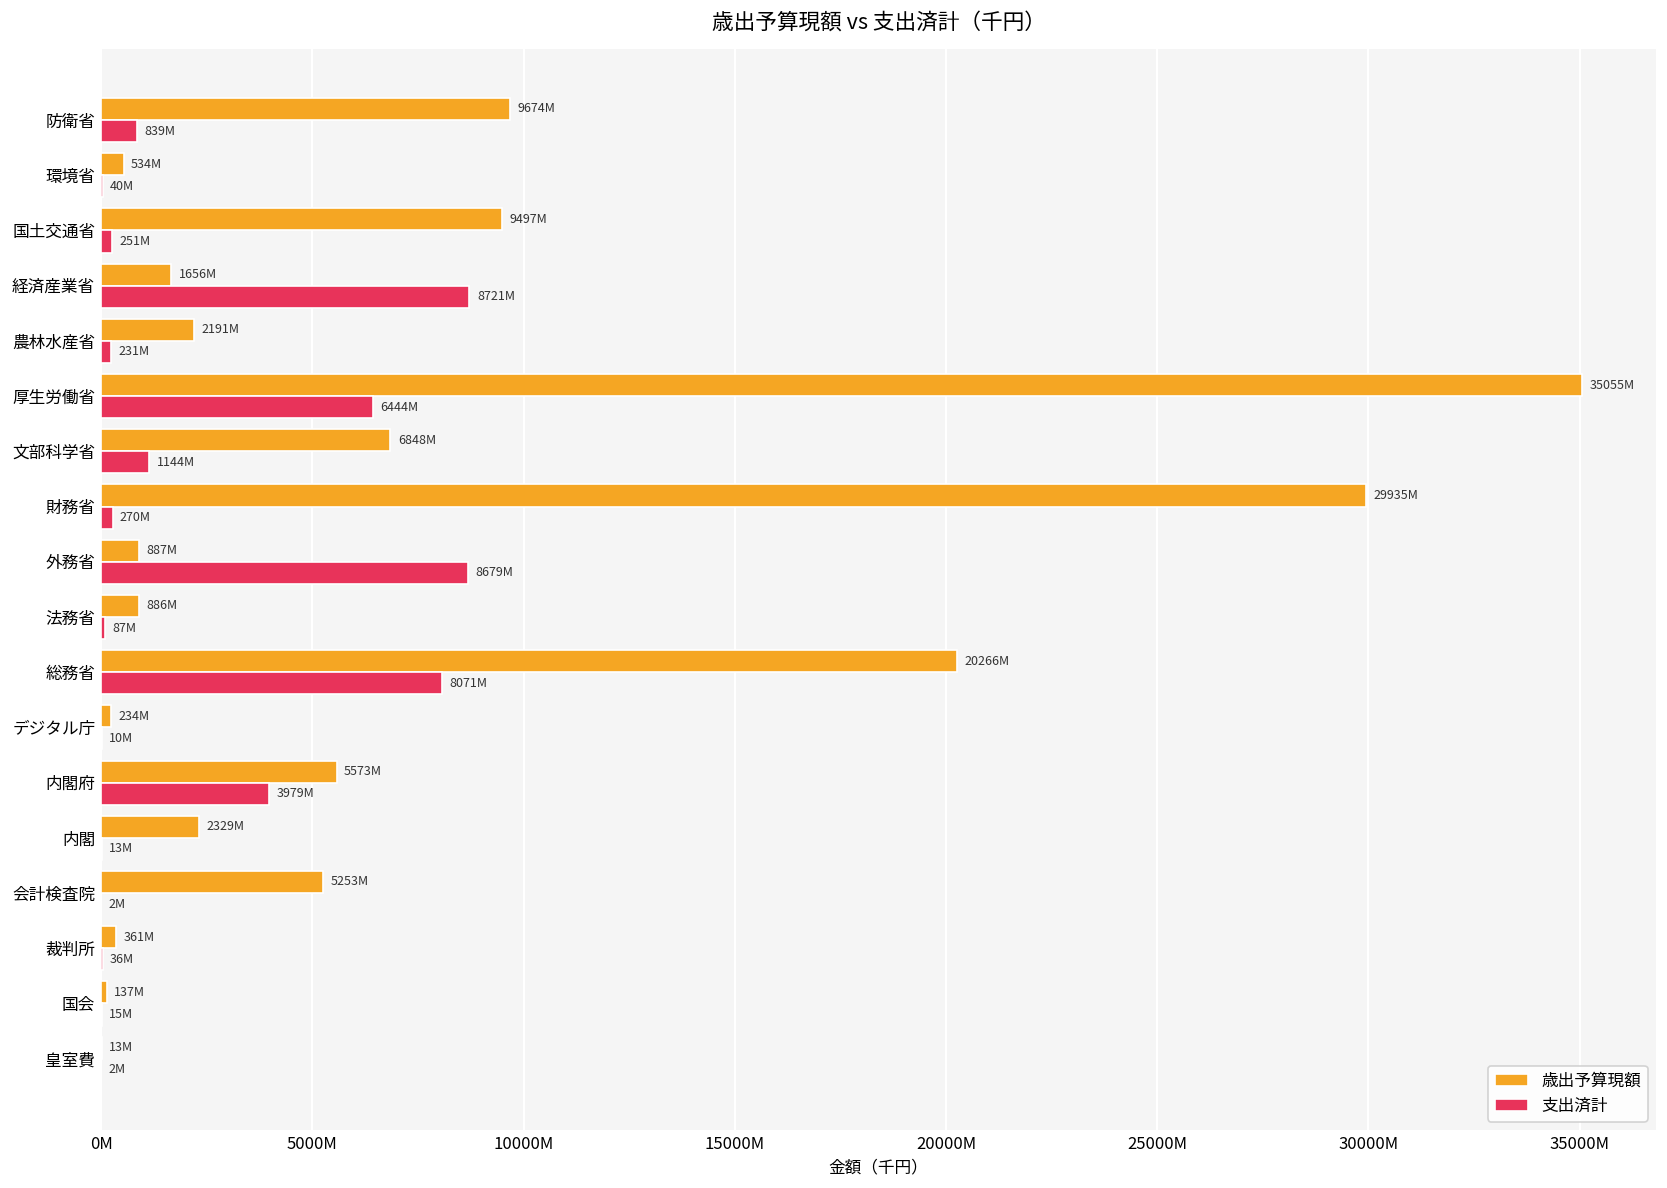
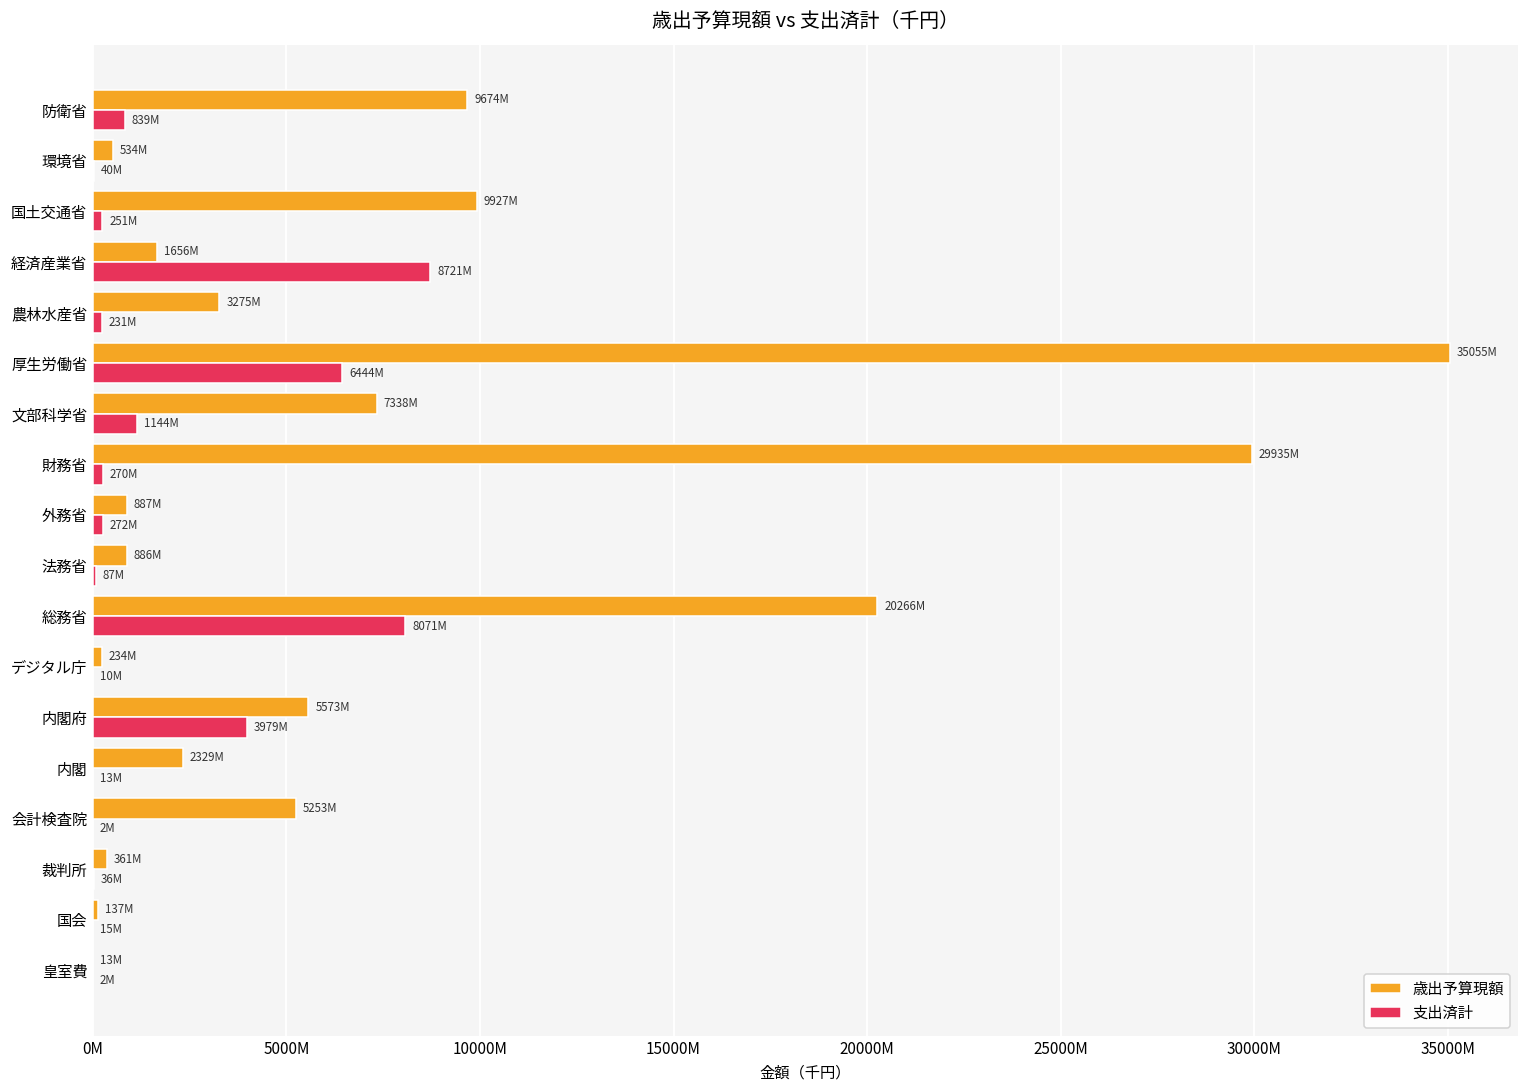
  {
    "歳出予算現額": {
      "防衛省": "9674M",
      "環境省": "534M",
-     "国土交通省": "9497M",
+     "国土交通省": "9927M",
      "経済産業省": "1656M",
-     "農林水産省": "2191M",
+     "農林水産省": "3275M",
      "厚生労働省": "35055M",
-     "文部科学省": "6848M",
+     "文部科学省": "7338M",
      "財務省": "29935M",
      "外務省": "887M",
      "法務省": "886M",
      "総務省": "20266M",
      "デジタル庁": "234M",
      "内閣府": "5573M",
      "内閣": "2329M",
      "会計検査院": "5253M",
      "裁判所": "361M",
      "国会": "137M",
      "皇室費": "13M"
    },
    "支出済計": {
      "防衛省": "839M",
      "環境省": "40M",
      "国土交通省": "251M",
      "経済産業省": "8721M",
      "農林水産省": "231M",
      "厚生労働省": "6444M",
      "文部科学省": "1144M",
      "財務省": "270M",
-     "外務省": "8679M",
+     "外務省": "272M",
      "法務省": "87M",
      "総務省": "8071M",
      "デジタル庁": "10M",
      "内閣府": "3979M",
      "内閣": "13M",
      "会計検査院": "2M",
      "裁判所": "36M",
      "国会": "15M",
      "皇室費": "2M"
    }
  }
